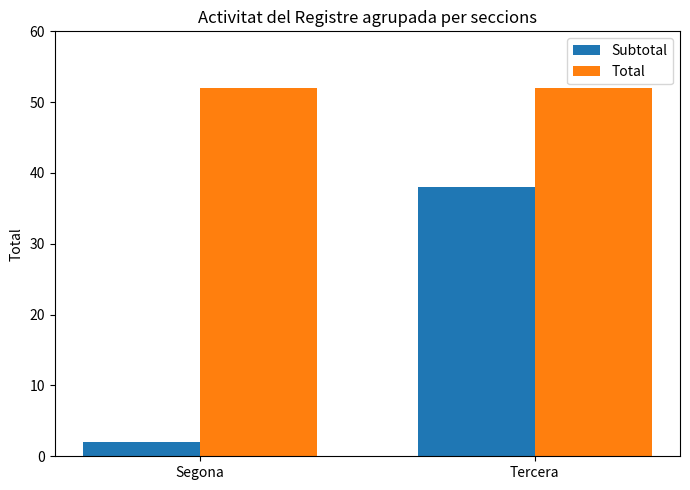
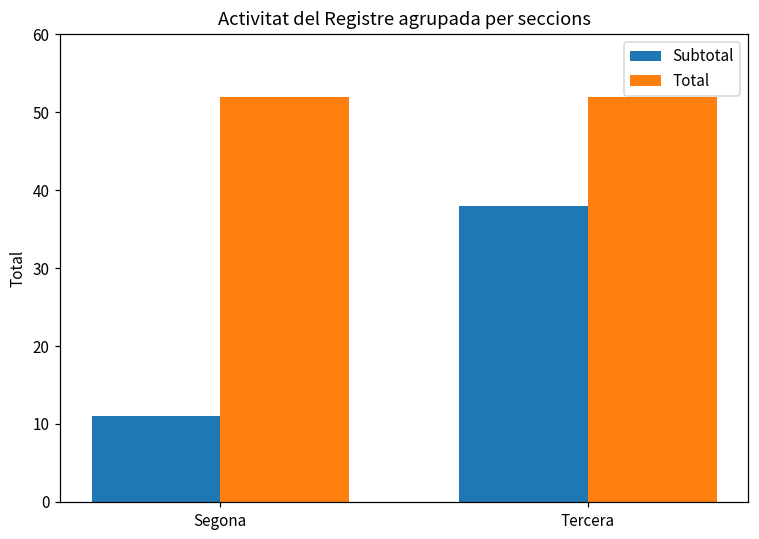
  {
    "Subtotal": {
-     "Segona": 2,
+     "Segona": 11,
      "Tercera": 38
    },
    "Total": {
      "Segona": 52,
      "Tercera": 52
    }
  }
